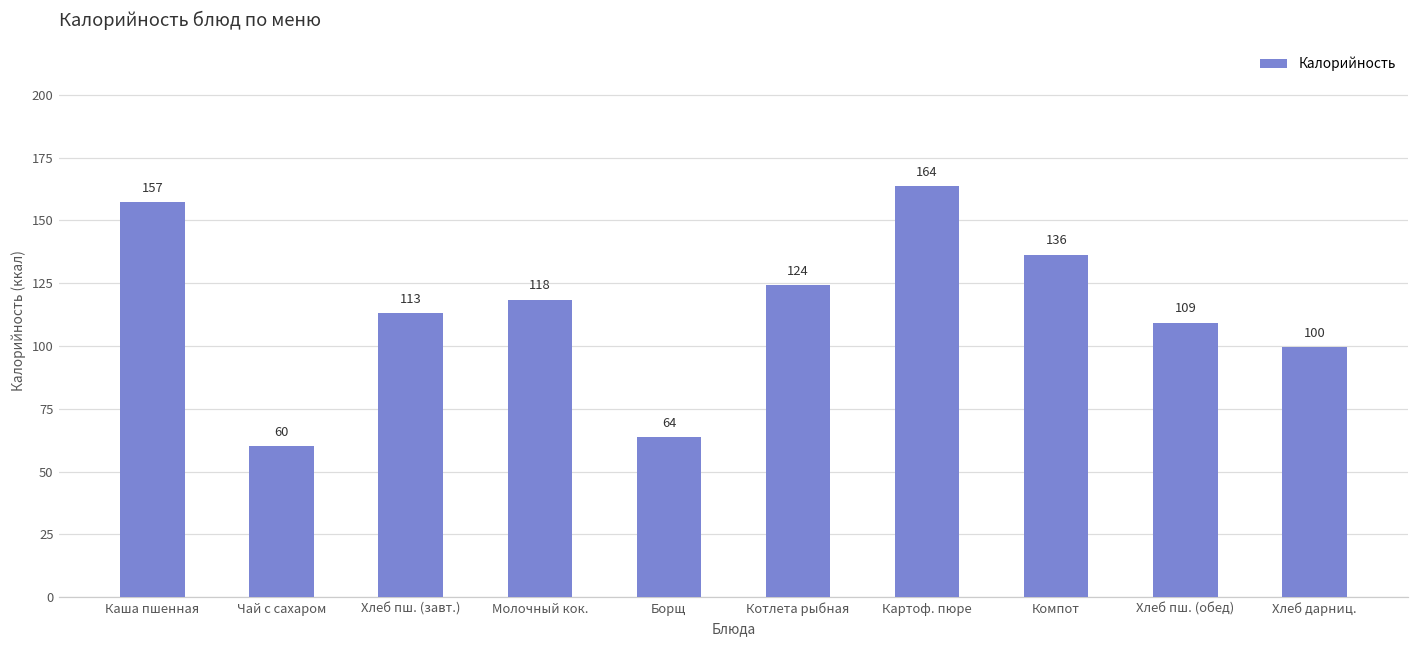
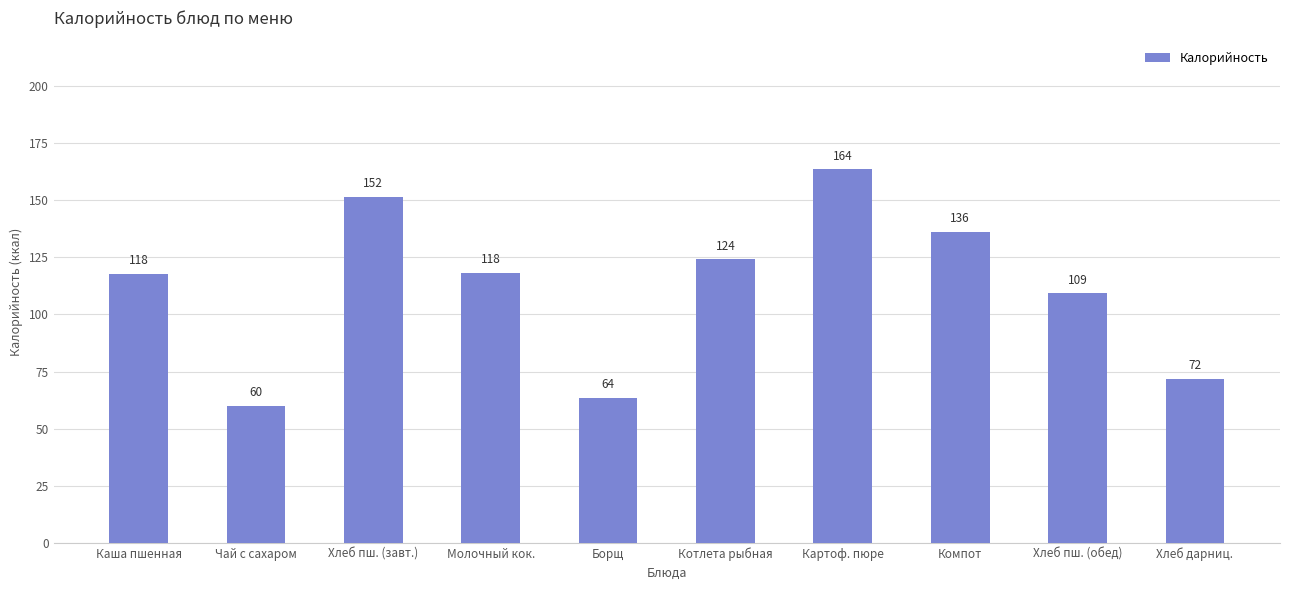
  {
-   "Каша пшенная": 157,
+   "Каша пшенная": 118,
    "Чай с сахаром": 60,
-   "Хлеб пш. (завт.)": 113,
+   "Хлеб пш. (завт.)": 152,
    "Молочный кок.": 118,
    "Борщ": 64,
    "Котлета рыбная": 124,
    "Картоф. пюре": 164,
    "Компот": 136,
    "Хлеб пш. (обед)": 109,
-   "Хлеб дарниц.": 100
+   "Хлеб дарниц.": 72
  }
